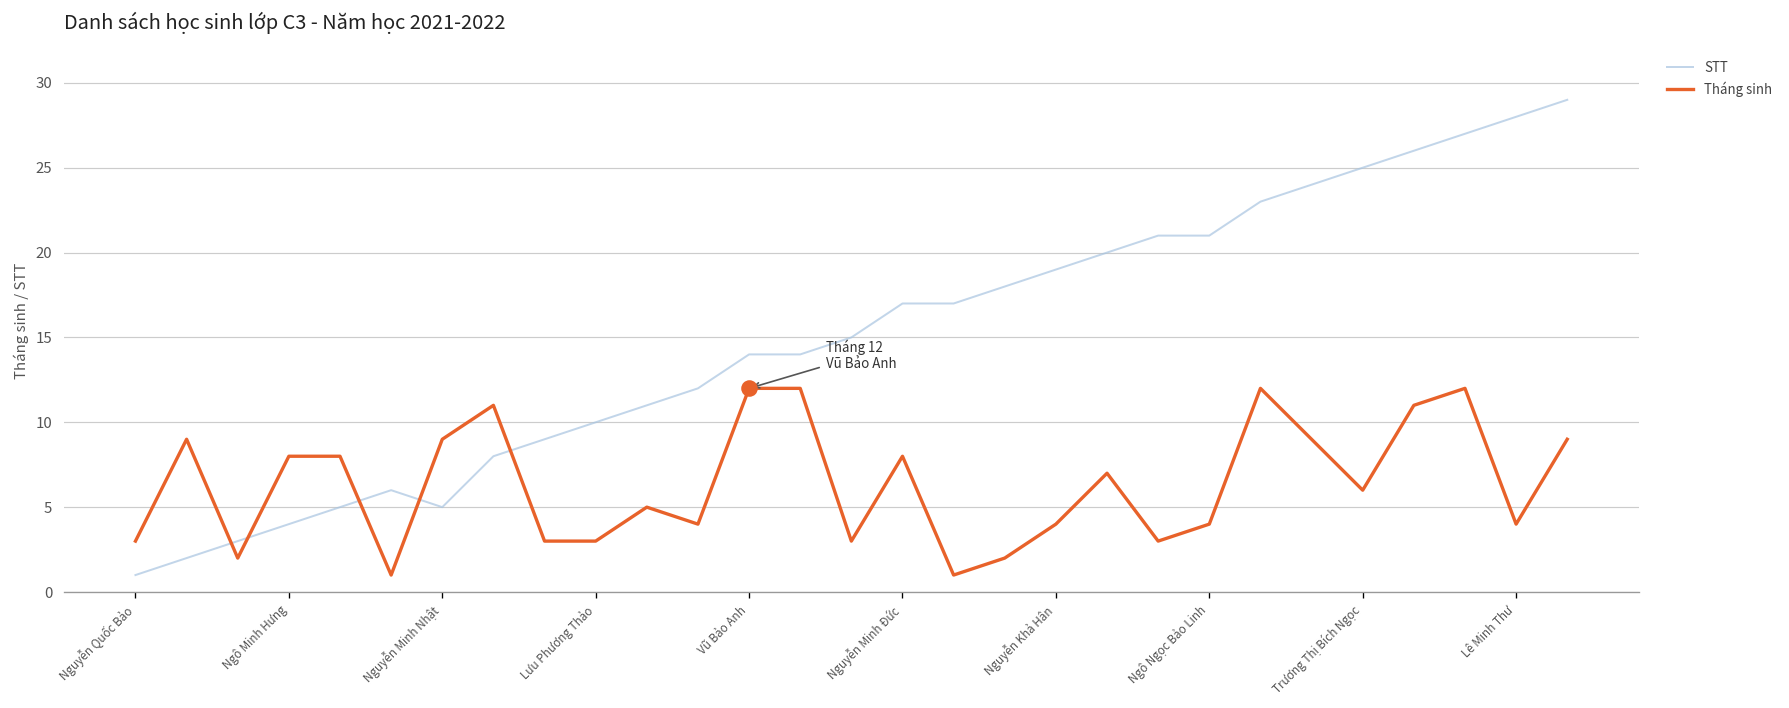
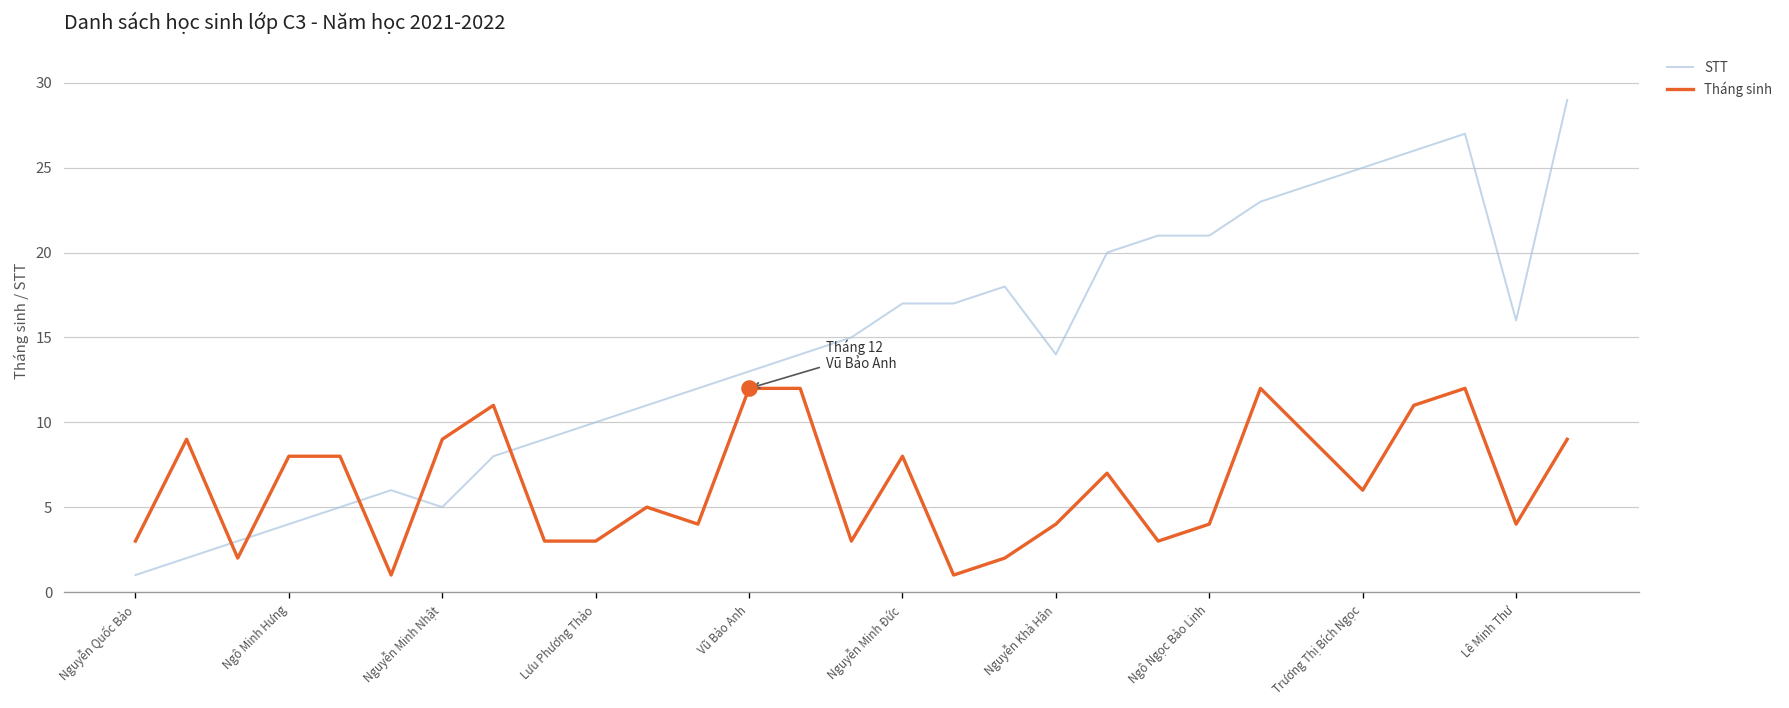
  {
    "STT": {
      "Nguyễn Quốc Bảo": 1,
      "Ngô Minh Hưng": 4,
      "Nguyễn Minh Nhật": 5,
      "Lưu Phương Thảo": 10,
-     "Vũ Bảo Anh": 14,
+     "Vũ Bảo Anh": 13,
      "Nguyễn Minh Đức": 17,
-     "Nguyễn Khả Hân": 19,
+     "Nguyễn Khả Hân": 14,
      "Ngô Ngọc Bảo Linh": 21,
      "Trương Thị Bích Ngọc": 25,
-     "Lê Minh Thư": 28
+     "Lê Minh Thư": 16
    }
  }
